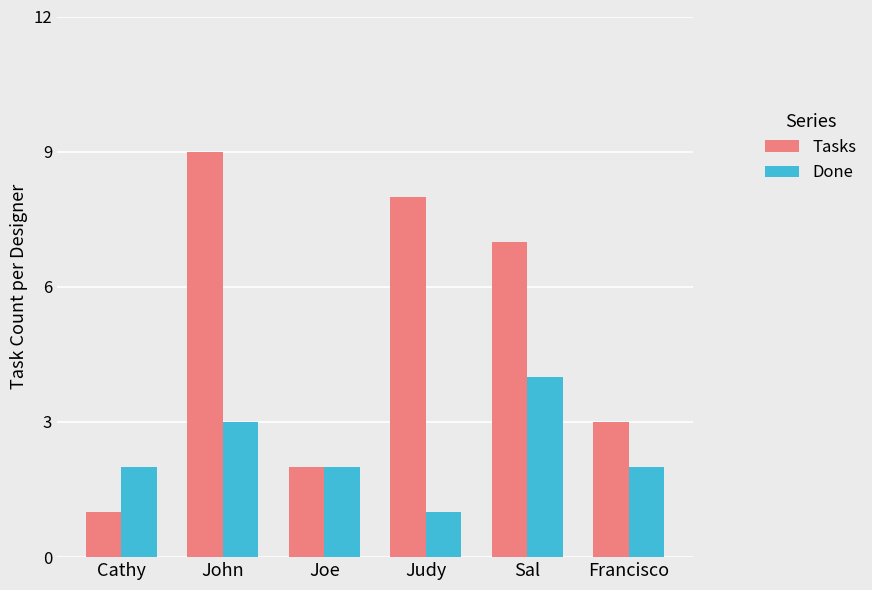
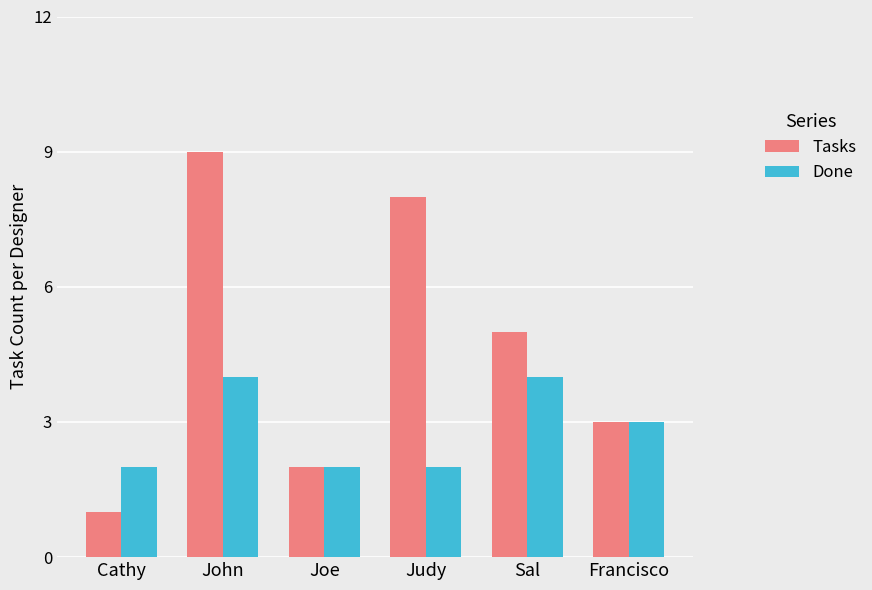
  {
    "Tasks": {
      "Cathy": 1,
      "John": 9,
      "Joe": 2,
      "Judy": 8,
-     "Sal": 7,
+     "Sal": 5,
      "Francisco": 3
    },
    "Done": {
      "Cathy": 2,
-     "John": 3,
+     "John": 4,
      "Joe": 2,
-     "Judy": 1,
+     "Judy": 2,
      "Sal": 4,
-     "Francisco": 2
+     "Francisco": 3
    }
  }
